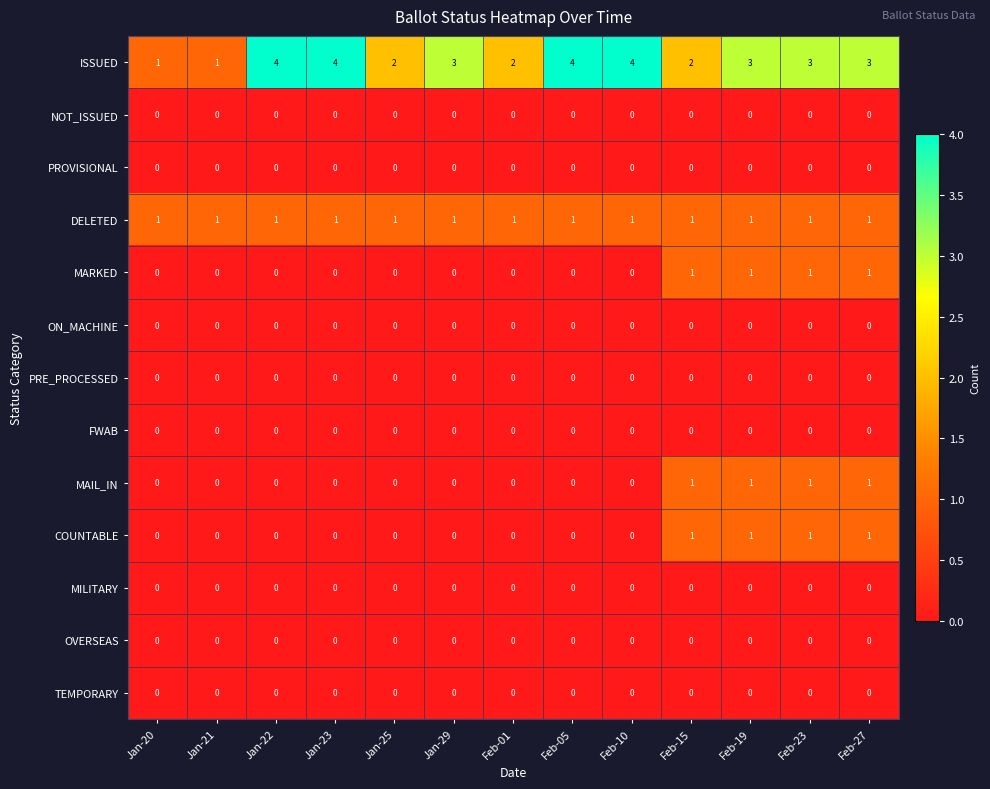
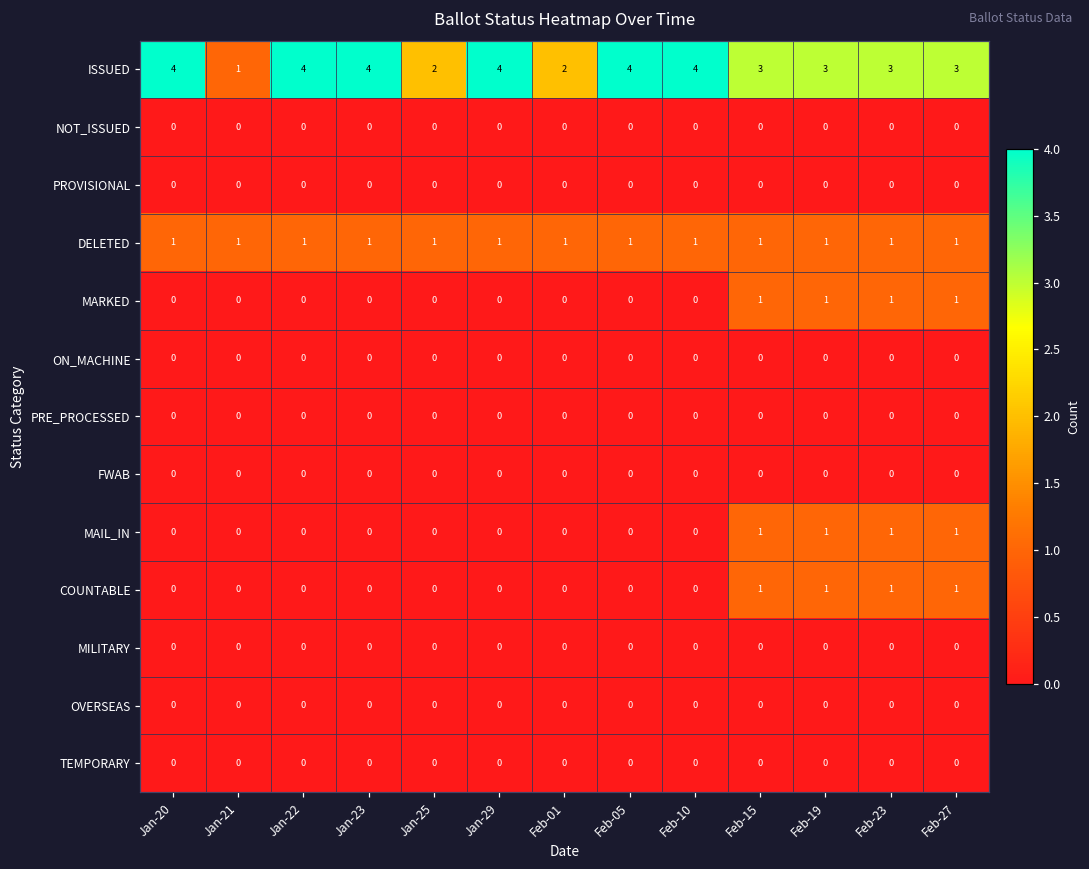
  {
    "ISSUED": {
-     "Jan-20": 1,
+     "Jan-20": 4,
      "Jan-21": 1,
      "Jan-22": 4,
      "Jan-23": 4,
      "Jan-25": 2,
-     "Jan-29": 3,
+     "Jan-29": 4,
      "Feb-01": 2,
      "Feb-05": 4,
      "Feb-10": 4,
-     "Feb-15": 2,
+     "Feb-15": 3,
      "Feb-19": 3,
      "Feb-23": 3,
      "Feb-27": 3
    },
    "NOT_ISSUED": {
      "Jan-20": 0,
      "Jan-21": 0,
      "Jan-22": 0,
      "Jan-23": 0,
      "Jan-25": 0,
      "Jan-29": 0,
      "Feb-01": 0,
      "Feb-05": 0,
      "Feb-10": 0,
      "Feb-15": 0,
      "Feb-19": 0,
      "Feb-23": 0,
      "Feb-27": 0
    },
    "PROVISIONAL": {
      "Jan-20": 0,
      "Jan-21": 0,
      "Jan-22": 0,
      "Jan-23": 0,
      "Jan-25": 0,
      "Jan-29": 0,
      "Feb-01": 0,
      "Feb-05": 0,
      "Feb-10": 0,
      "Feb-15": 0,
      "Feb-19": 0,
      "Feb-23": 0,
      "Feb-27": 0
    },
    "DELETED": {
      "Jan-20": 1,
      "Jan-21": 1,
      "Jan-22": 1,
      "Jan-23": 1,
      "Jan-25": 1,
      "Jan-29": 1,
      "Feb-01": 1,
      "Feb-05": 1,
      "Feb-10": 1,
      "Feb-15": 1,
      "Feb-19": 1,
      "Feb-23": 1,
      "Feb-27": 1
    },
    "MARKED": {
      "Jan-20": 0,
      "Jan-21": 0,
      "Jan-22": 0,
      "Jan-23": 0,
      "Jan-25": 0,
      "Jan-29": 0,
      "Feb-01": 0,
      "Feb-05": 0,
      "Feb-10": 0,
      "Feb-15": 1,
      "Feb-19": 1,
      "Feb-23": 1,
      "Feb-27": 1
    },
    "ON_MACHINE": {
      "Jan-20": 0,
      "Jan-21": 0,
      "Jan-22": 0,
      "Jan-23": 0,
      "Jan-25": 0,
      "Jan-29": 0,
      "Feb-01": 0,
      "Feb-05": 0,
      "Feb-10": 0,
      "Feb-15": 0,
      "Feb-19": 0,
      "Feb-23": 0,
      "Feb-27": 0
    },
    "PRE_PROCESSED": {
      "Jan-20": 0,
      "Jan-21": 0,
      "Jan-22": 0,
      "Jan-23": 0,
      "Jan-25": 0,
      "Jan-29": 0,
      "Feb-01": 0,
      "Feb-05": 0,
      "Feb-10": 0,
      "Feb-15": 0,
      "Feb-19": 0,
      "Feb-23": 0,
      "Feb-27": 0
    },
    "FWAB": {
      "Jan-20": 0,
      "Jan-21": 0,
      "Jan-22": 0,
      "Jan-23": 0,
      "Jan-25": 0,
      "Jan-29": 0,
      "Feb-01": 0,
      "Feb-05": 0,
      "Feb-10": 0,
      "Feb-15": 0,
      "Feb-19": 0,
      "Feb-23": 0,
      "Feb-27": 0
    },
    "MAIL_IN": {
      "Jan-20": 0,
      "Jan-21": 0,
      "Jan-22": 0,
      "Jan-23": 0,
      "Jan-25": 0,
      "Jan-29": 0,
      "Feb-01": 0,
      "Feb-05": 0,
      "Feb-10": 0,
      "Feb-15": 1,
      "Feb-19": 1,
      "Feb-23": 1,
      "Feb-27": 1
    },
    "COUNTABLE": {
      "Jan-20": 0,
      "Jan-21": 0,
      "Jan-22": 0,
      "Jan-23": 0,
      "Jan-25": 0,
      "Jan-29": 0,
      "Feb-01": 0,
      "Feb-05": 0,
      "Feb-10": 0,
      "Feb-15": 1,
      "Feb-19": 1,
      "Feb-23": 1,
      "Feb-27": 1
    },
    "MILITARY": {
      "Jan-20": 0,
      "Jan-21": 0,
      "Jan-22": 0,
      "Jan-23": 0,
      "Jan-25": 0,
      "Jan-29": 0,
      "Feb-01": 0,
      "Feb-05": 0,
      "Feb-10": 0,
      "Feb-15": 0,
      "Feb-19": 0,
      "Feb-23": 0,
      "Feb-27": 0
    },
    "OVERSEAS": {
      "Jan-20": 0,
      "Jan-21": 0,
      "Jan-22": 0,
      "Jan-23": 0,
      "Jan-25": 0,
      "Jan-29": 0,
      "Feb-01": 0,
      "Feb-05": 0,
      "Feb-10": 0,
      "Feb-15": 0,
      "Feb-19": 0,
      "Feb-23": 0,
      "Feb-27": 0
    },
    "TEMPORARY": {
      "Jan-20": 0,
      "Jan-21": 0,
      "Jan-22": 0,
      "Jan-23": 0,
      "Jan-25": 0,
      "Jan-29": 0,
      "Feb-01": 0,
      "Feb-05": 0,
      "Feb-10": 0,
      "Feb-15": 0,
      "Feb-19": 0,
      "Feb-23": 0,
      "Feb-27": 0
    }
  }
